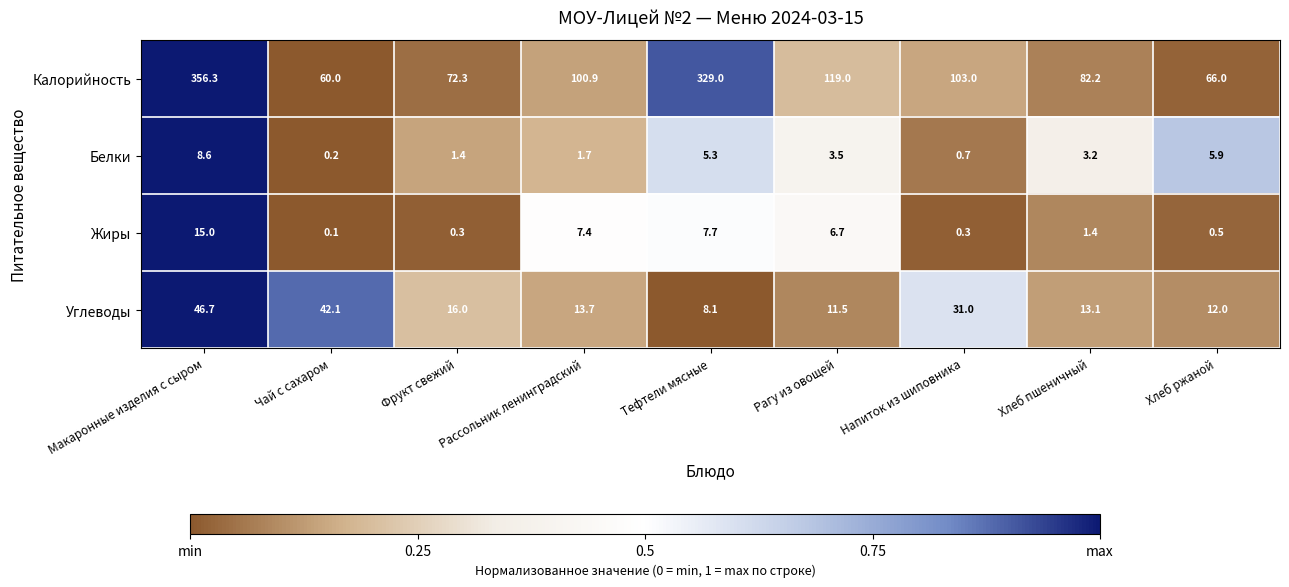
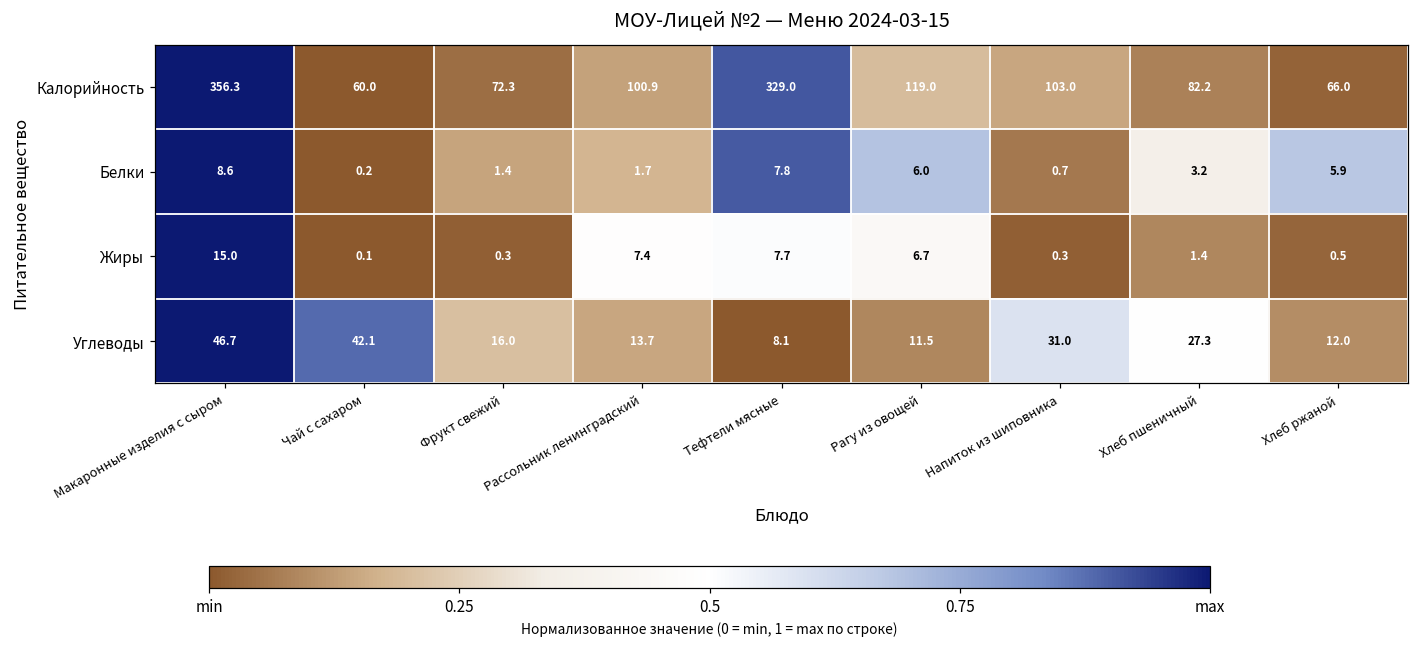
  {
    "Калорийность": {
      "Макаронные изделия с сыром": 356.3,
      "Чай с сахаром": 60.0,
      "Фрукт свежий": 72.3,
      "Рассольник ленинградский": 100.9,
      "Тефтели мясные": 329.0,
      "Рагу из овощей": 119.0,
      "Напиток из шиповника": 103.0,
      "Хлеб пшеничный": 82.2,
      "Хлеб ржаной": 66.0
    },
    "Белки": {
      "Макаронные изделия с сыром": 8.6,
      "Чай с сахаром": 0.2,
      "Фрукт свежий": 1.4,
      "Рассольник ленинградский": 1.7,
-     "Тефтели мясные": 5.3,
-     "Рагу из овощей": 3.5,
+     "Тефтели мясные": 7.8,
+     "Рагу из овощей": 6.0,
      "Напиток из шиповника": 0.7,
      "Хлеб пшеничный": 3.2,
      "Хлеб ржаной": 5.9
    },
    "Жиры": {
      "Макаронные изделия с сыром": 15.0,
      "Чай с сахаром": 0.1,
      "Фрукт свежий": 0.3,
      "Рассольник ленинградский": 7.4,
      "Тефтели мясные": 7.7,
      "Рагу из овощей": 6.7,
      "Напиток из шиповника": 0.3,
      "Хлеб пшеничный": 1.4,
      "Хлеб ржаной": 0.5
    },
    "Углеводы": {
      "Макаронные изделия с сыром": 46.7,
      "Чай с сахаром": 42.1,
      "Фрукт свежий": 16.0,
      "Рассольник ленинградский": 13.7,
      "Тефтели мясные": 8.1,
      "Рагу из овощей": 11.5,
      "Напиток из шиповника": 31.0,
-     "Хлеб пшеничный": 13.1,
+     "Хлеб пшеничный": 27.3,
      "Хлеб ржаной": 12.0
    }
  }
